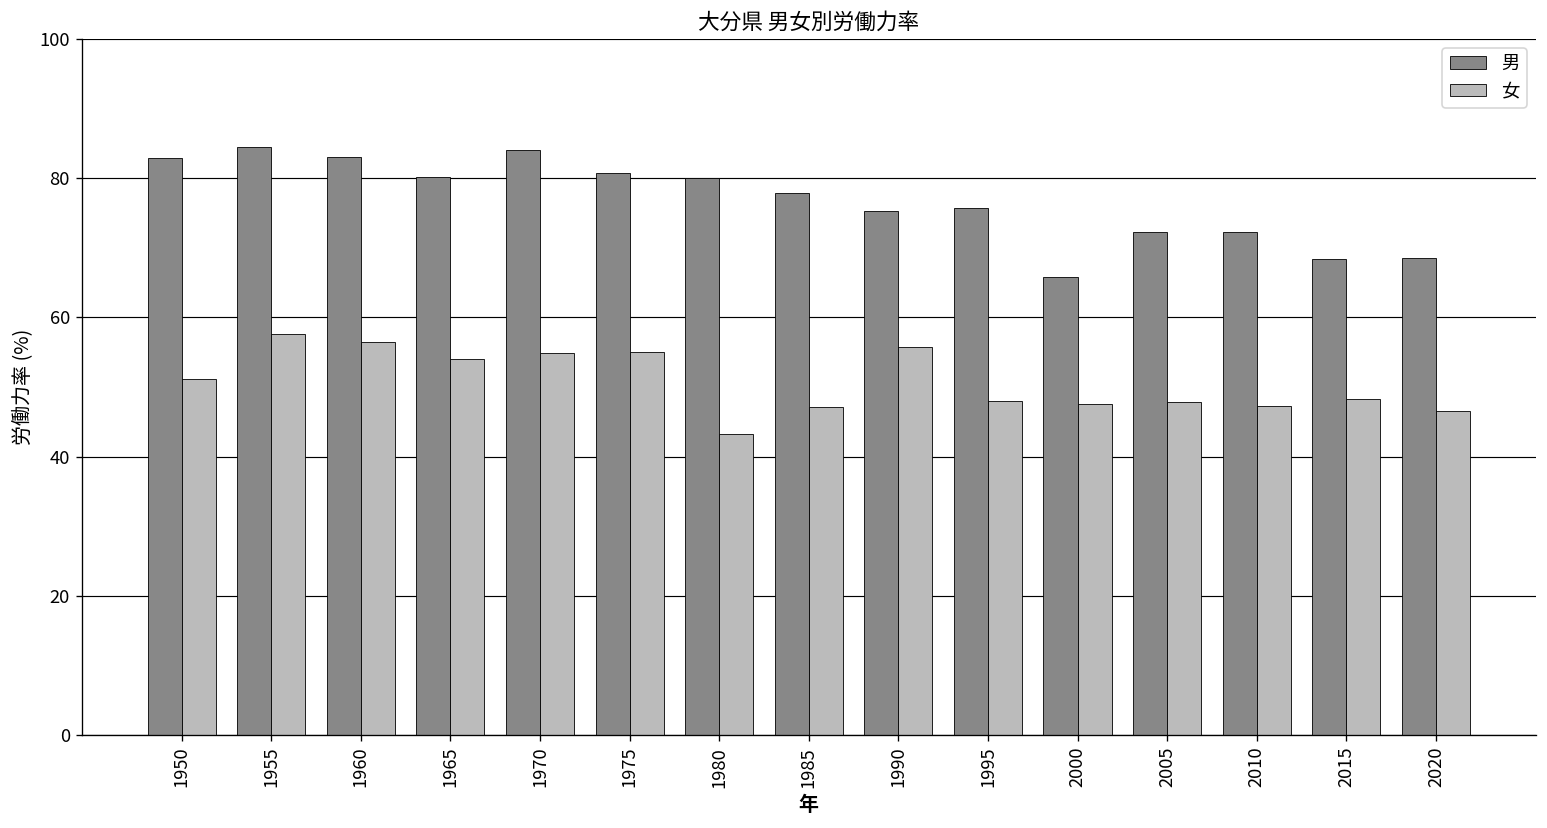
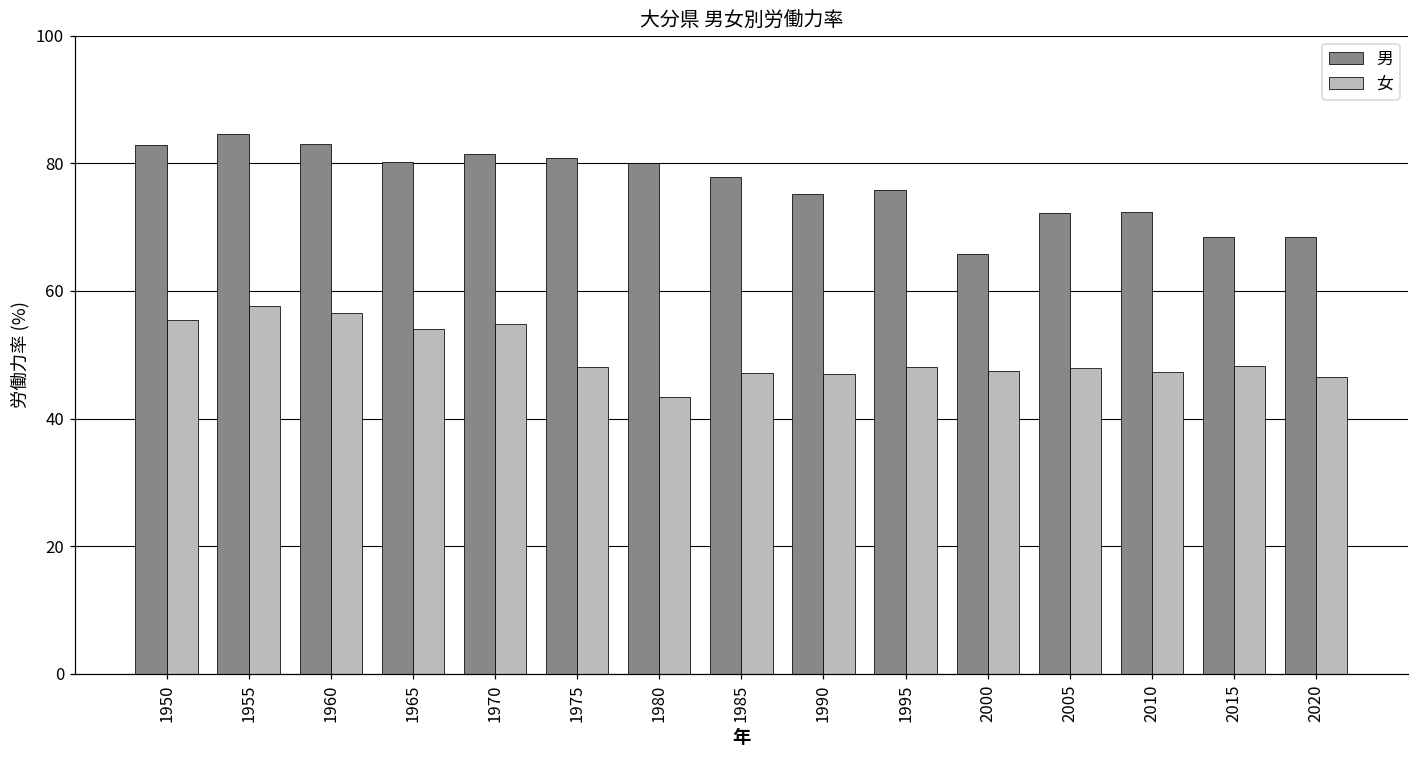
  {
    "男": {
      "1950": 83,
      "1955": 85,
      "1960": 83,
      "1965": 80,
-     "1970": 84,
+     "1970": 81,
      "1975": 81,
      "1980": 80,
      "1985": 78,
      "1990": 75,
      "1995": 76,
      "2000": 66,
      "2005": 72,
      "2010": 72,
      "2015": 68,
      "2020": 69
    },
    "女": {
-     "1950": 51,
+     "1950": 55,
      "1955": 58,
      "1960": 57,
      "1965": 54,
      "1970": 55,
-     "1975": 55,
+     "1975": 48,
      "1980": 43,
      "1985": 47,
-     "1990": 56,
+     "1990": 47,
      "1995": 48,
      "2000": 48,
      "2005": 48,
      "2010": 47,
      "2015": 48,
      "2020": 47
    }
  }
